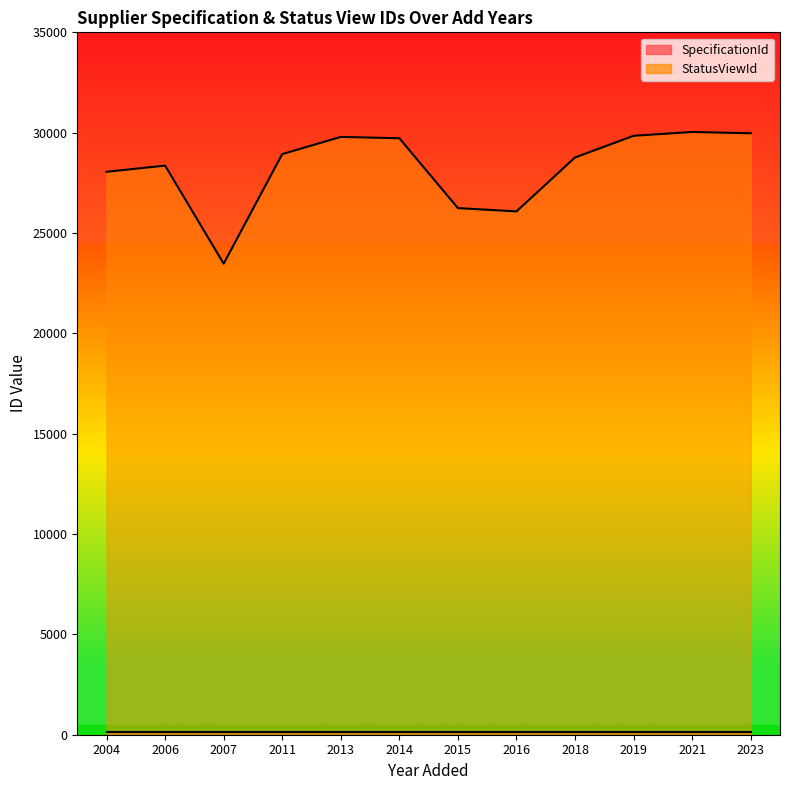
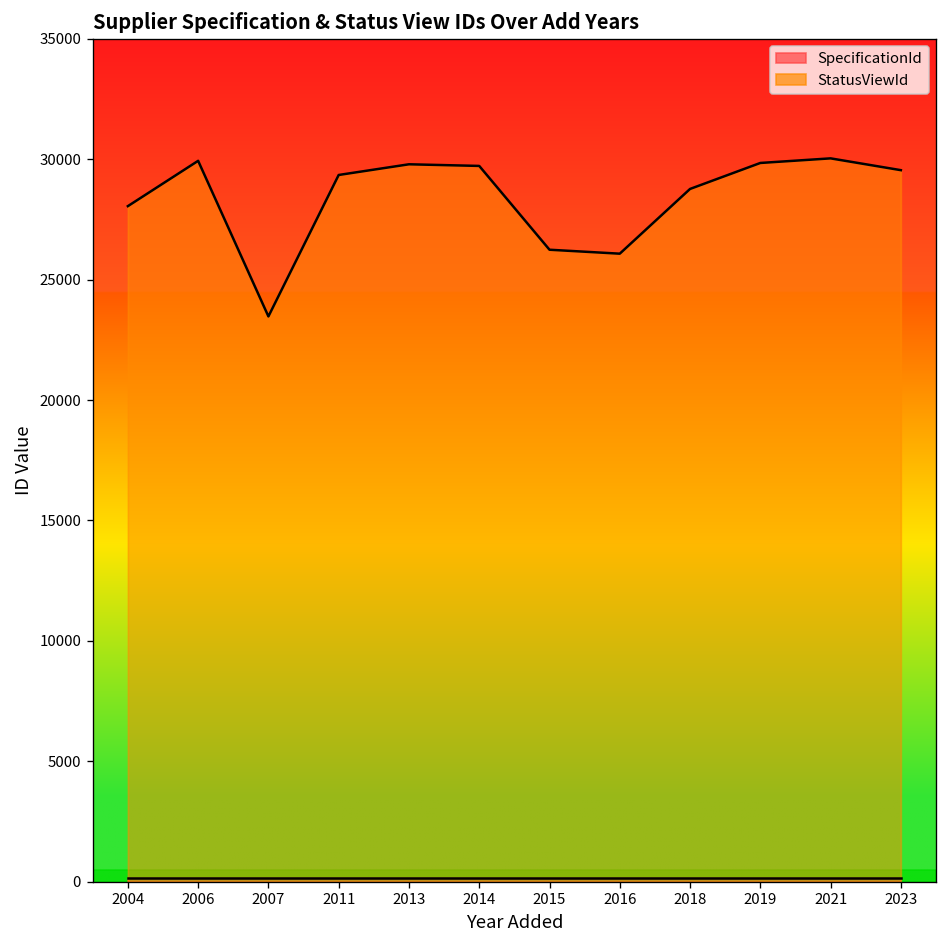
  {
    "StatusViewId": {
      "2004": 28100,
-     "2006": 28400,
+     "2006": 29900,
      "2007": 23500,
-     "2011": 28900,
+     "2011": 29300,
      "2013": 29800,
      "2014": 29700,
      "2015": 26200,
      "2016": 26100,
      "2018": 28800,
      "2019": 29800,
      "2021": 30000,
-     "2023": 30000
+     "2023": 29500
    }
  }
